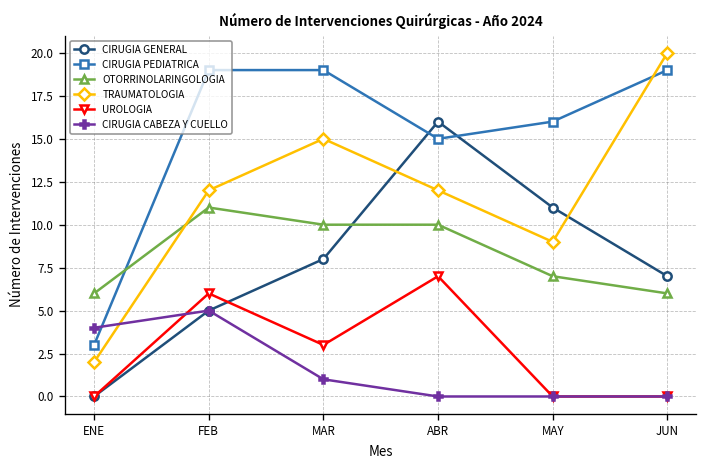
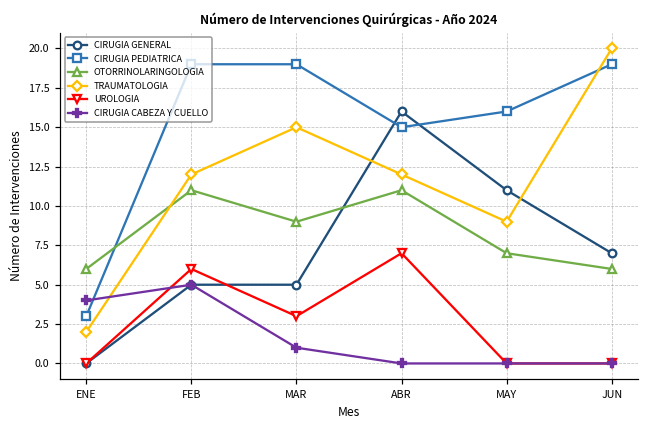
  {
    "CIRUGIA GENERAL": {
-     "MAR": 8,
+     "MAR": 5,
      "ABR": 16,
      "MAY": 11,
      "JUN": 7
    },
    "CIRUGIA PEDIATRICA": {
      "ENE": 3,
      "MAR": 19,
      "ABR": 15,
      "MAY": 16,
      "JUN": 19
    },
    "OTORRINOLARINGOLOGIA": {
      "ENE": 6,
      "FEB": 11,
-     "MAR": 10,
-     "ABR": 10,
+     "MAR": 9,
+     "ABR": 11,
      "MAY": 7,
      "JUN": 6
    },
    "TRAUMATOLOGIA": {
      "ENE": 2,
      "FEB": 12,
      "MAR": 15,
      "ABR": 12,
      "MAY": 9,
      "JUN": 20
    },
    "UROLOGIA": {
      "FEB": 6,
      "MAR": 3,
      "ABR": 7
    },
    "CIRUGIA CABEZA Y CUELLO": {
      "ENE": 4,
      "MAR": 1,
      "ABR": 0
    }
  }
